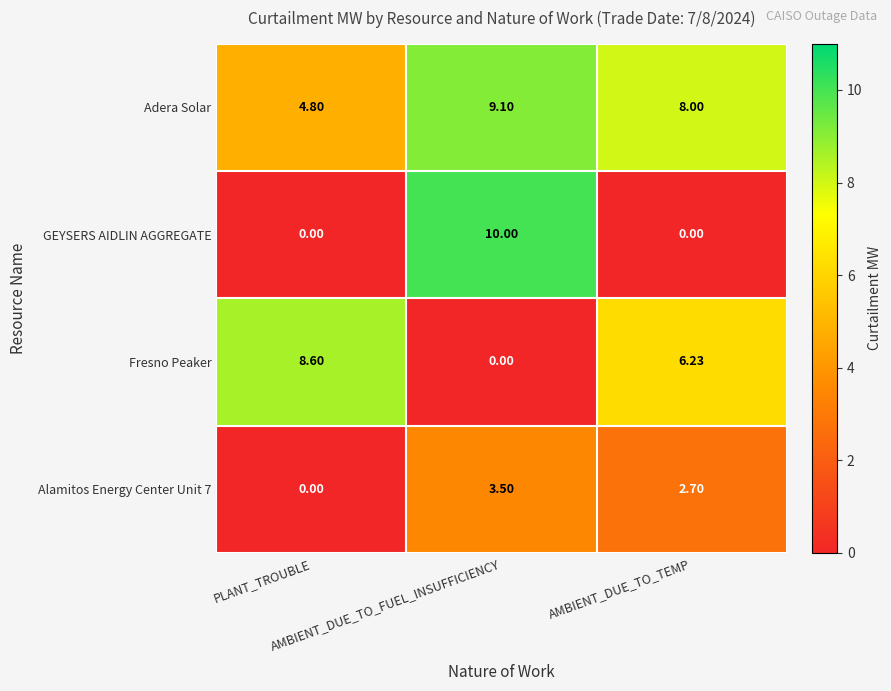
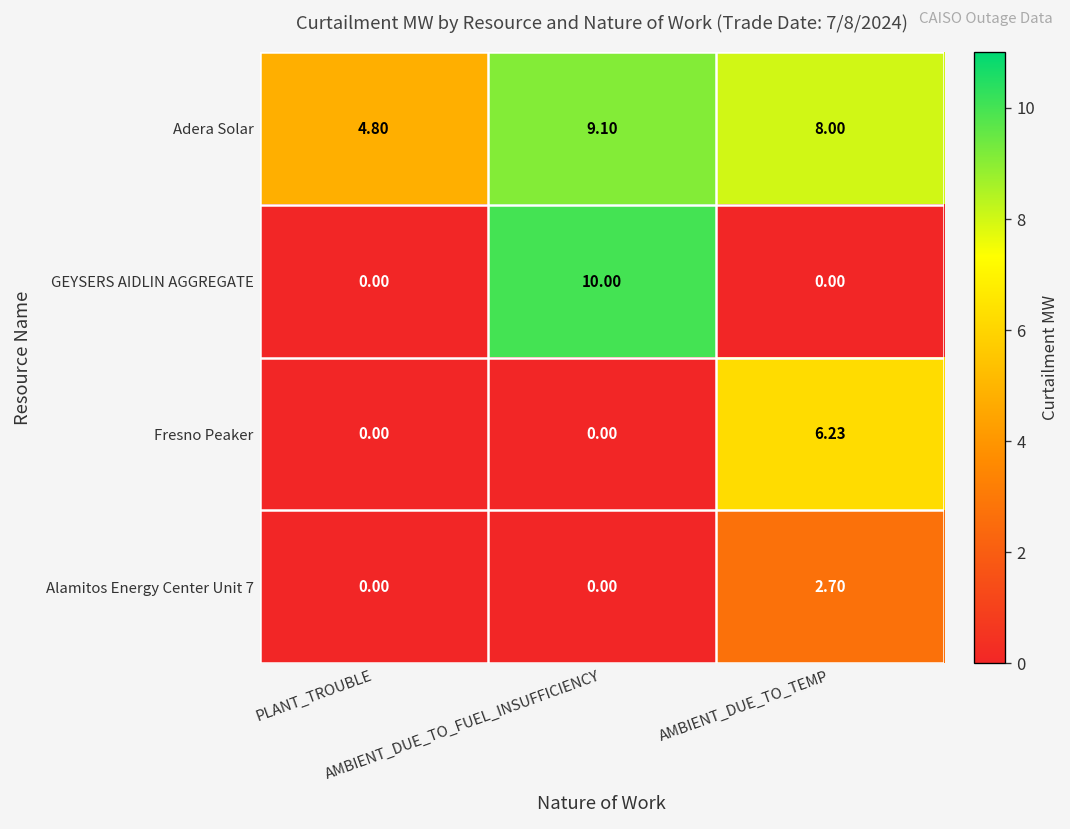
  {
    "Adera Solar": {
      "PLANT_TROUBLE": 4.80,
      "AMBIENT_DUE_TO_FUEL_INSUFFICIENCY": 9.10,
      "AMBIENT_DUE_TO_TEMP": 8.00
    },
    "GEYSERS AIDLIN AGGREGATE": {
      "PLANT_TROUBLE": 0.00,
      "AMBIENT_DUE_TO_FUEL_INSUFFICIENCY": 10.00,
      "AMBIENT_DUE_TO_TEMP": 0.00
    },
    "Fresno Peaker": {
-     "PLANT_TROUBLE": 8.60,
+     "PLANT_TROUBLE": 0.00,
      "AMBIENT_DUE_TO_FUEL_INSUFFICIENCY": 0.00,
      "AMBIENT_DUE_TO_TEMP": 6.23
    },
    "Alamitos Energy Center Unit 7": {
      "PLANT_TROUBLE": 0.00,
-     "AMBIENT_DUE_TO_FUEL_INSUFFICIENCY": 3.50,
+     "AMBIENT_DUE_TO_FUEL_INSUFFICIENCY": 0.00,
      "AMBIENT_DUE_TO_TEMP": 2.70
    }
  }
